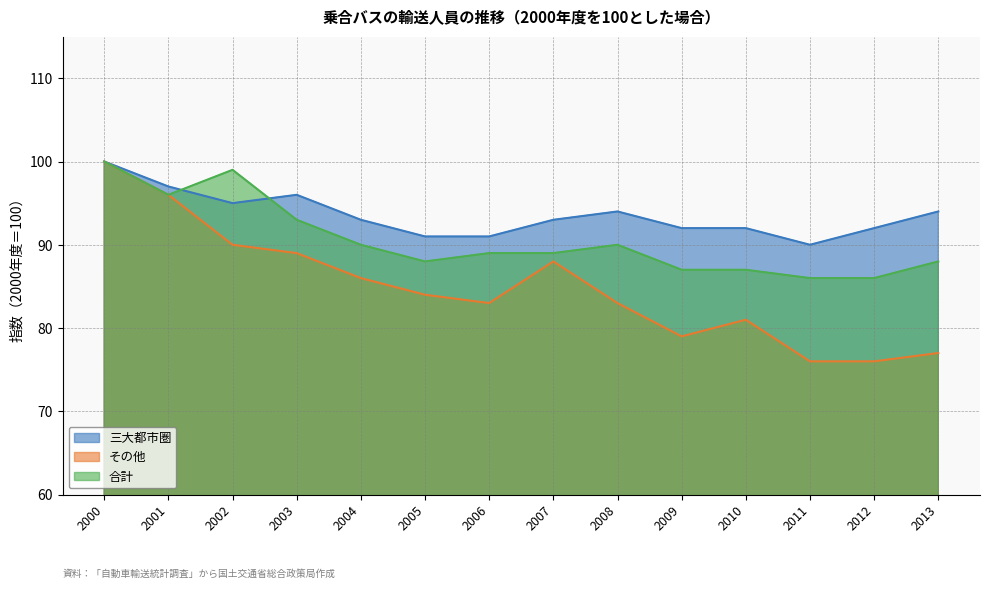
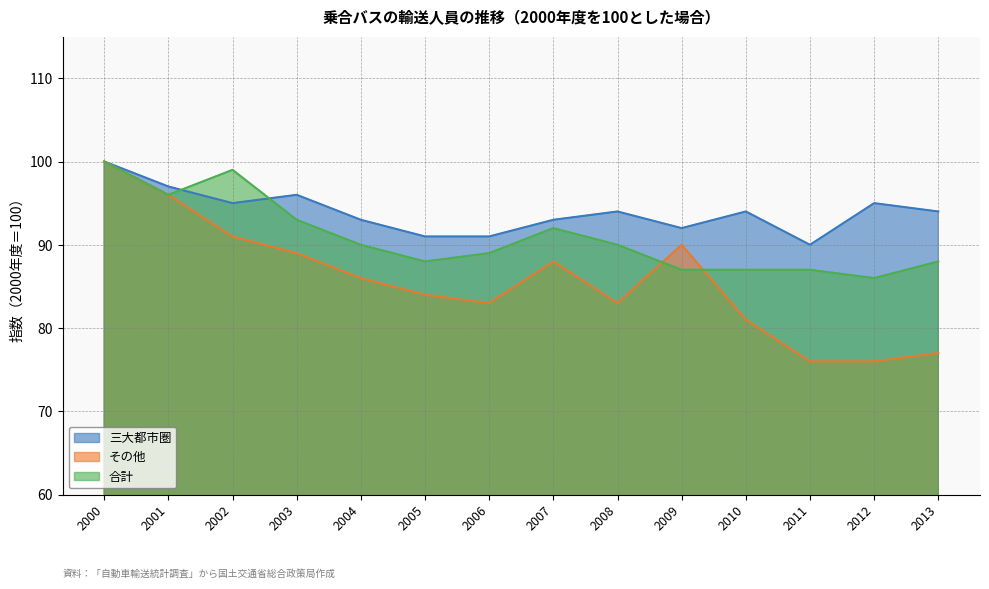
  {
    "三大都市圏": {
      "2001": 97,
      "2002": 95,
      "2003": 96,
      "2004": 93,
      "2005": 91,
      "2006": 91,
      "2007": 93,
      "2008": 94,
      "2009": 92,
-     "2010": 92,
+     "2010": 94,
      "2011": 90,
-     "2012": 92,
+     "2012": 95,
      "2013": 94
    },
    "その他": {
-     "2002": 90,
+     "2002": 91,
      "2003": 89,
      "2004": 86,
      "2005": 84,
      "2006": 83,
      "2007": 88,
      "2008": 83,
-     "2009": 79,
+     "2009": 90,
      "2010": 81,
      "2011": 76,
      "2012": 76,
      "2013": 77
    },
    "合計": {
      "2002": 99,
      "2003": 93,
      "2004": 90,
      "2005": 88,
      "2006": 89,
-     "2007": 89,
+     "2007": 92,
      "2008": 90,
      "2009": 87,
      "2010": 87,
-     "2011": 86,
+     "2011": 87,
      "2012": 86,
      "2013": 88
    }
  }
